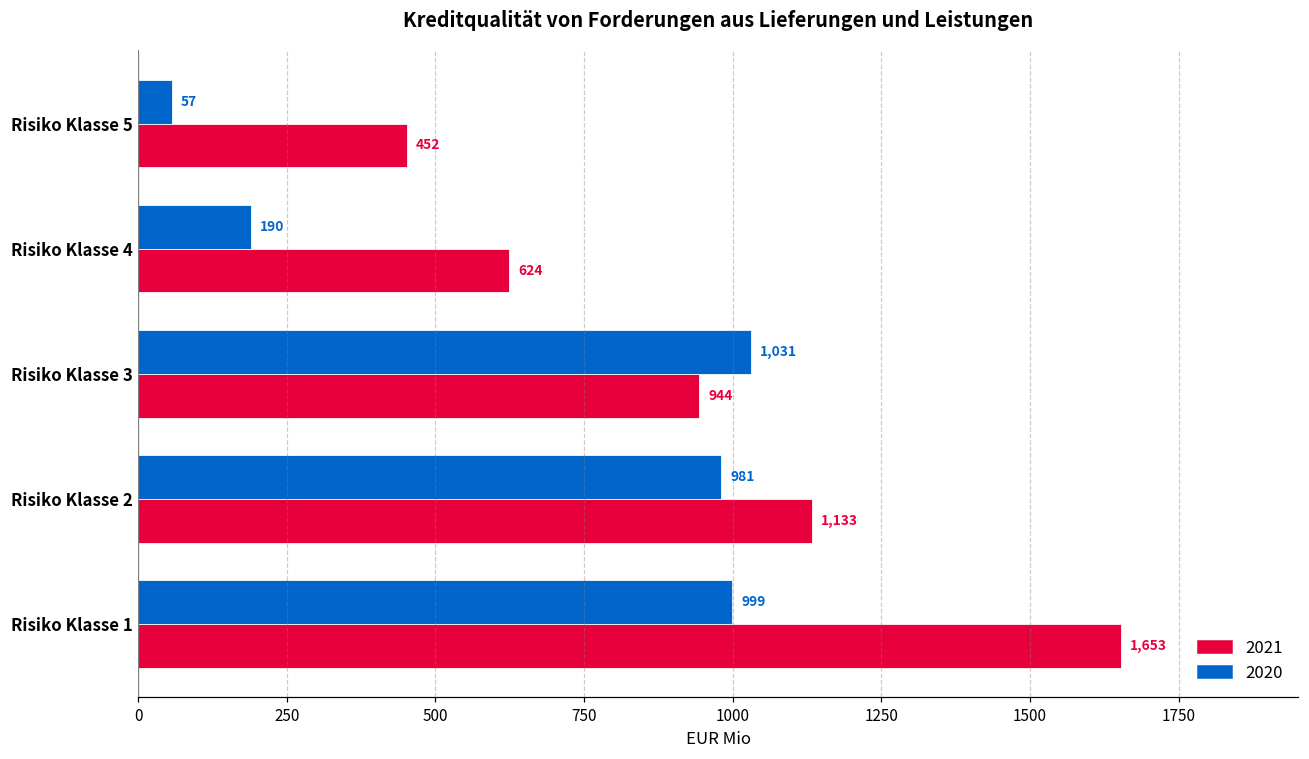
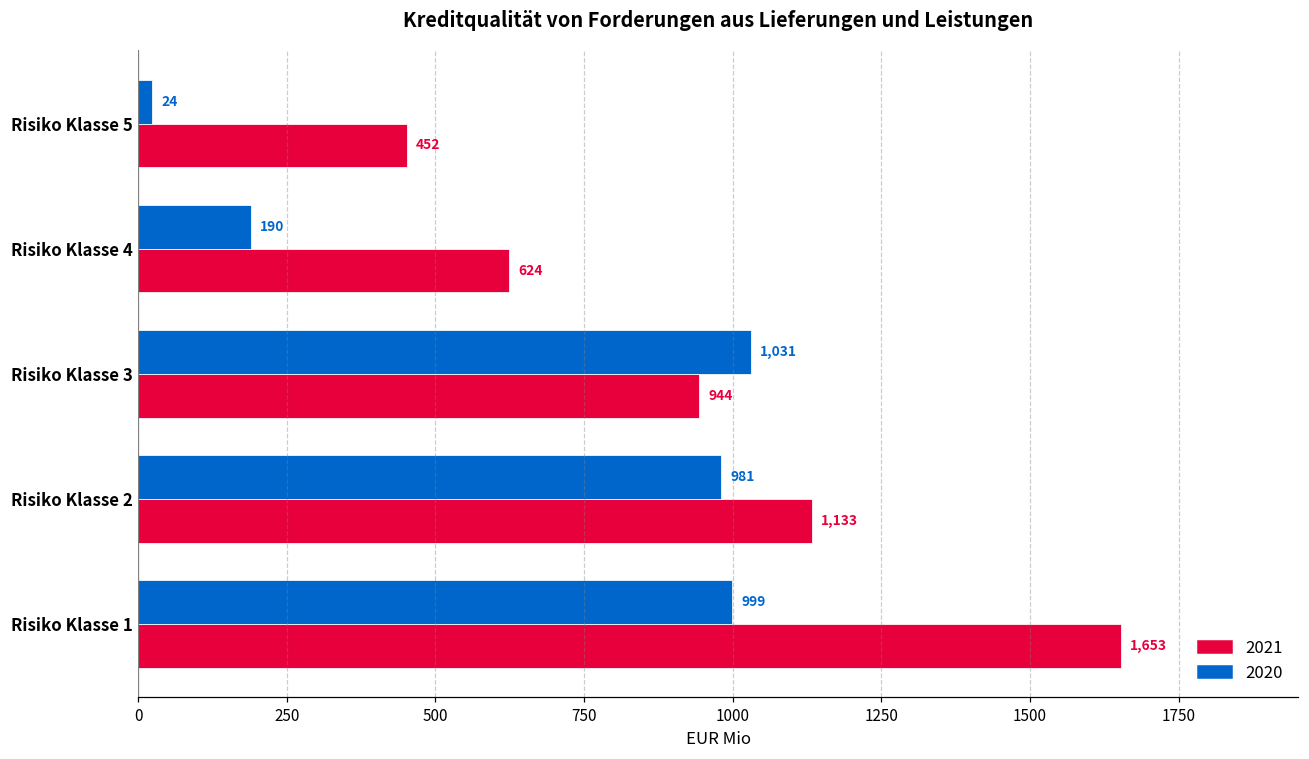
  {
    "2021": {
      "Risiko Klasse 5": "452",
      "Risiko Klasse 4": "624",
      "Risiko Klasse 3": "944",
      "Risiko Klasse 2": "1,133",
      "Risiko Klasse 1": "1,653"
    },
    "2020": {
-     "Risiko Klasse 5": "57",
+     "Risiko Klasse 5": "24",
      "Risiko Klasse 4": "190",
      "Risiko Klasse 3": "1,031",
      "Risiko Klasse 2": "981",
      "Risiko Klasse 1": "999"
    }
  }
